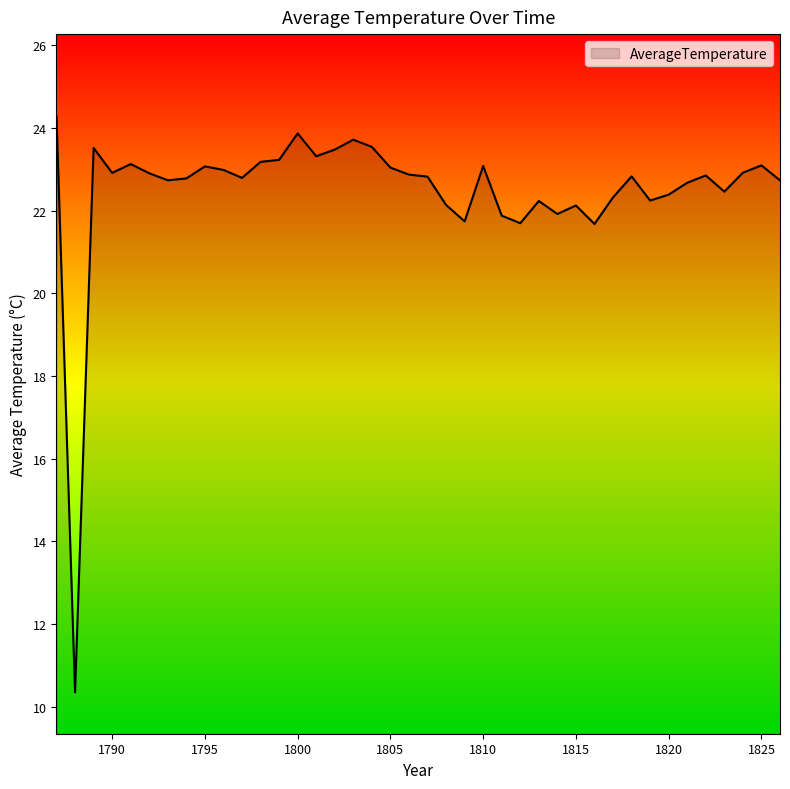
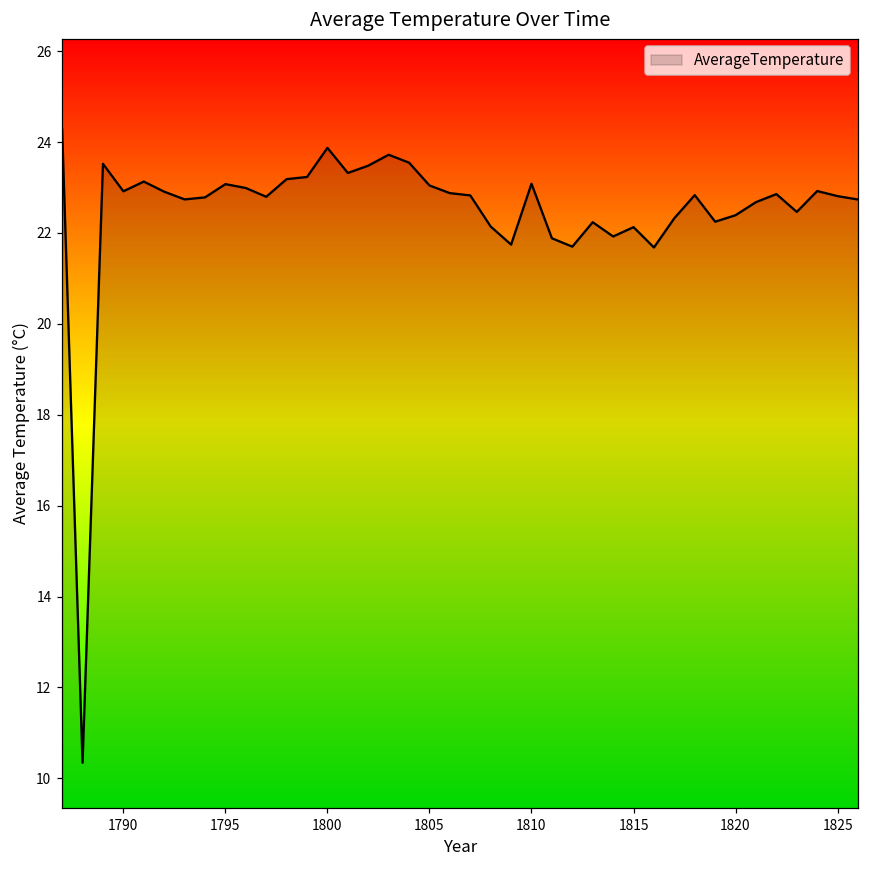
  {
    "1790": 22.9,
    "1795": 23.1,
    "1800": 23.9,
    "1805": 23.0,
    "1810": 23.1,
    "1815": 22.1,
    "1820": 22.4,
-   "1825": 23.1
+   "1825": 22.8
  }
